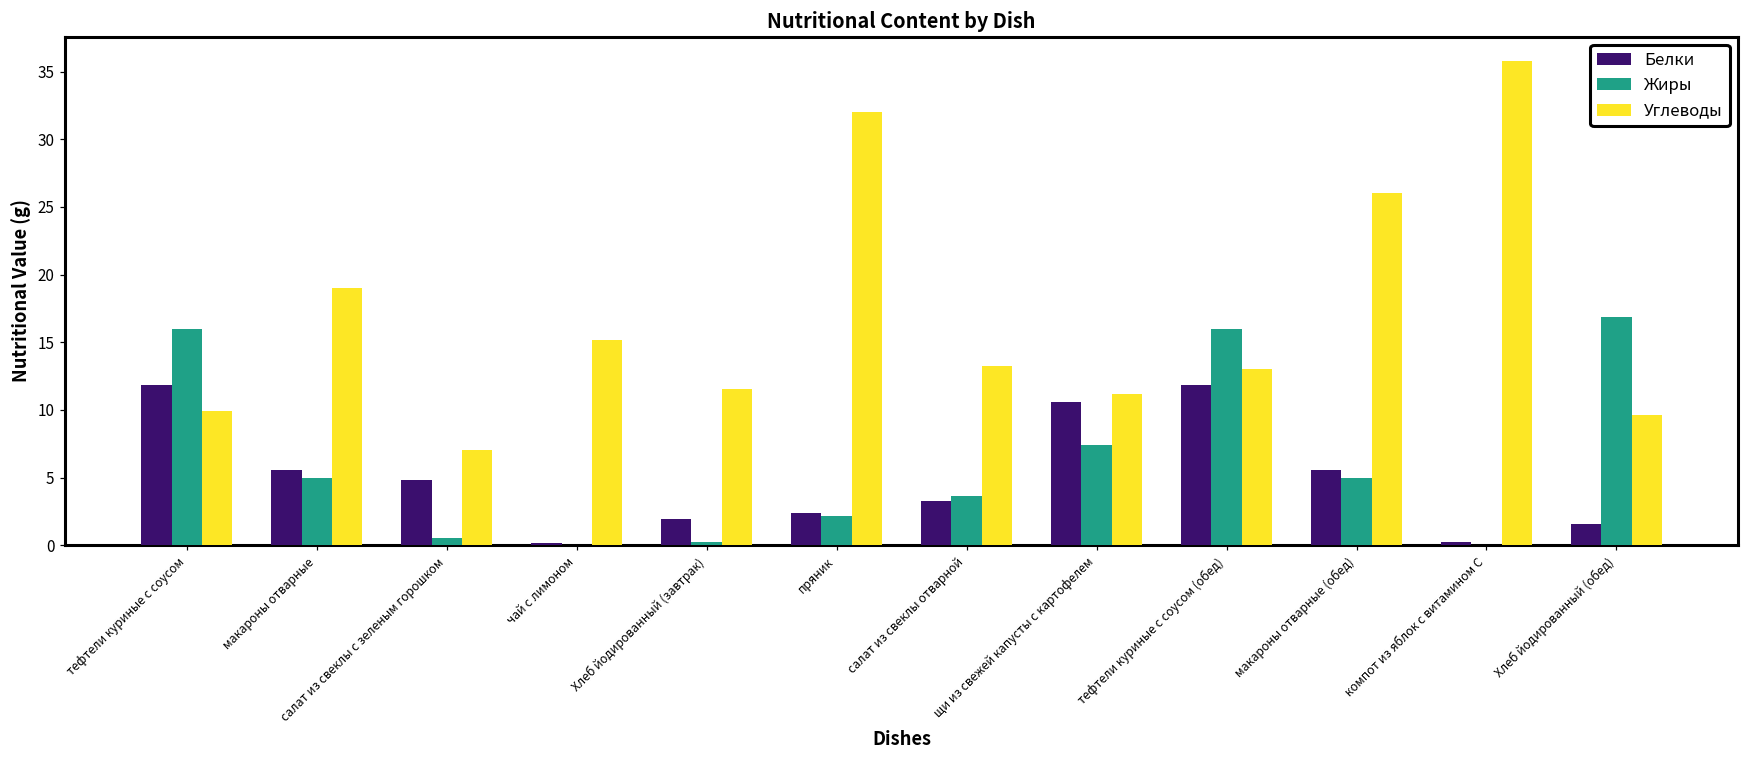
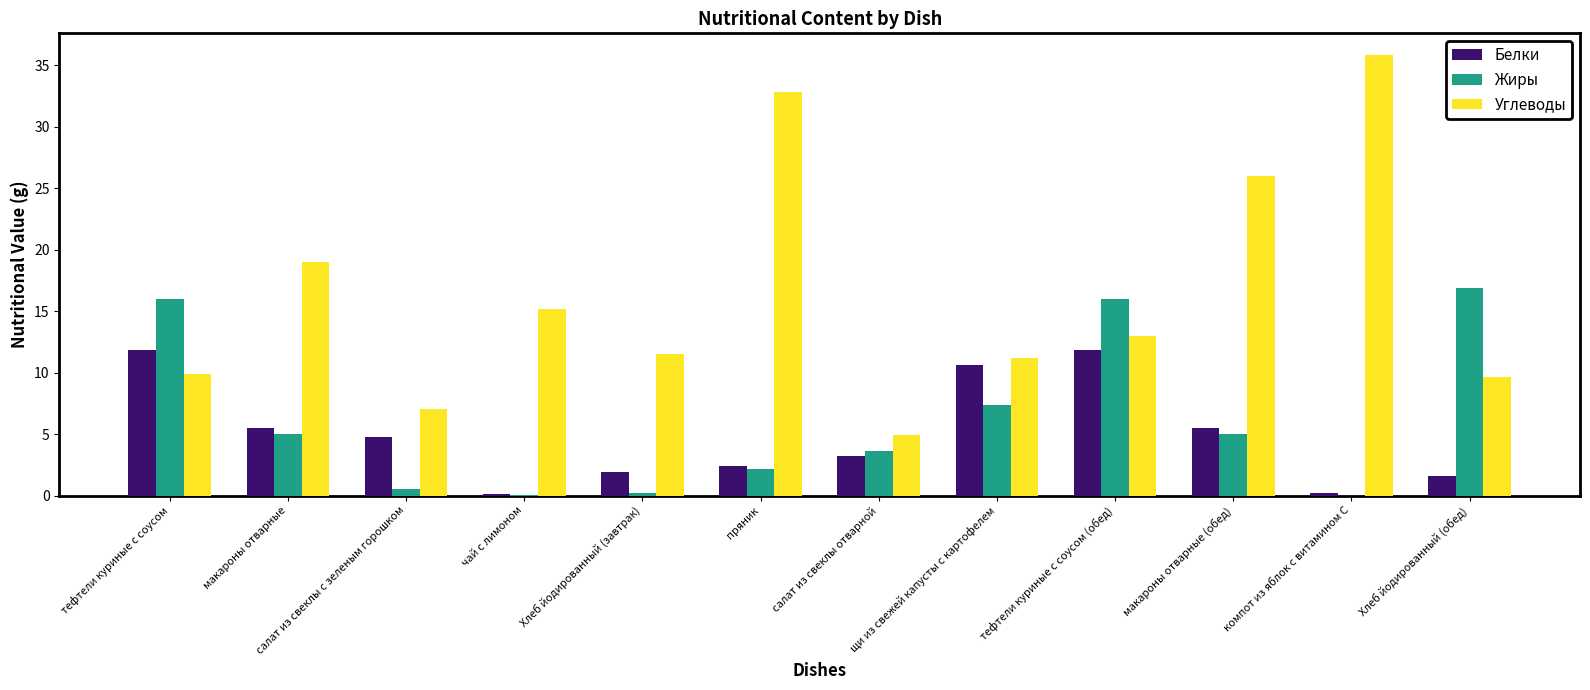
  {
    "Белки": {
      "тефтели куриные с соусом": 11.8,
      "макароны отварные": 5.5,
      "салат из свеклы с зеленым горошком": 4.8,
      "Хлеб йодированный (завтрак)": 1.9,
      "пряник": 2.4,
      "салат из свеклы отварной": 3.3,
      "щи из свежей капусты с картофелем": 10.6,
      "тефтели куриные с соусом (обед)": 11.8,
      "макароны отварные (обед)": 5.5,
      "Хлеб йодированный (обед)": 1.6
    },
    "Жиры": {
      "тефтели куриные с соусом": 16.0,
      "макароны отварные": 5.0,
      "салат из свеклы с зеленым горошком": 0.6,
      "Хлеб йодированный (завтрак)": 0.2,
      "пряник": 2.2,
      "салат из свеклы отварной": 3.6,
      "щи из свежей капусты с картофелем": 7.4,
      "тефтели куриные с соусом (обед)": 16.0,
      "макароны отварные (обед)": 5.0,
      "компот из яблок с витамином С": 0.0,
      "Хлеб йодированный (обед)": 16.9
    },
    "Углеводы": {
      "тефтели куриные с соусом": 9.9,
      "макароны отварные": 19.0,
      "салат из свеклы с зеленым горошком": 7.1,
      "чай с лимоном": 15.2,
      "Хлеб йодированный (завтрак)": 11.6,
-     "пряник": 32.0,
-     "салат из свеклы отварной": 13.2,
+     "пряник": 32.8,
+     "салат из свеклы отварной": 5.0,
      "щи из свежей капусты с картофелем": 11.2,
      "тефтели куриные с соусом (обед)": 13.0,
      "макароны отварные (обед)": 26.0,
      "компот из яблок с витамином С": 35.8,
      "Хлеб йодированный (обед)": 9.6
    }
  }
